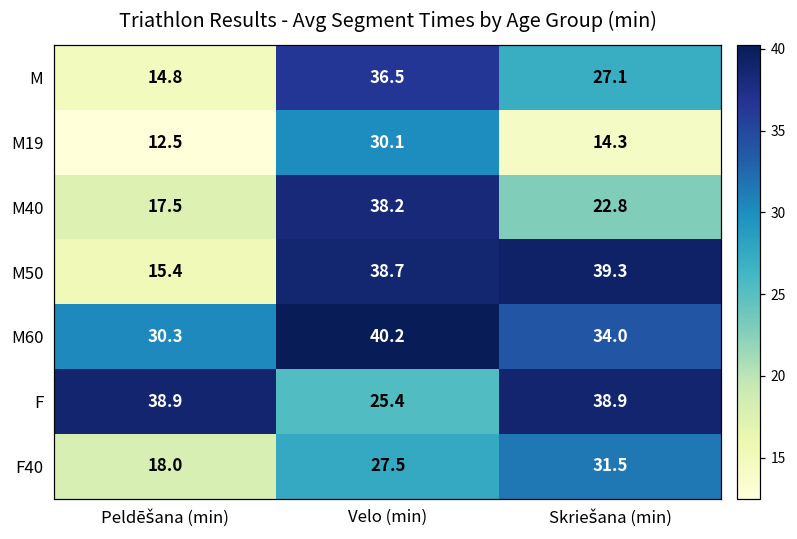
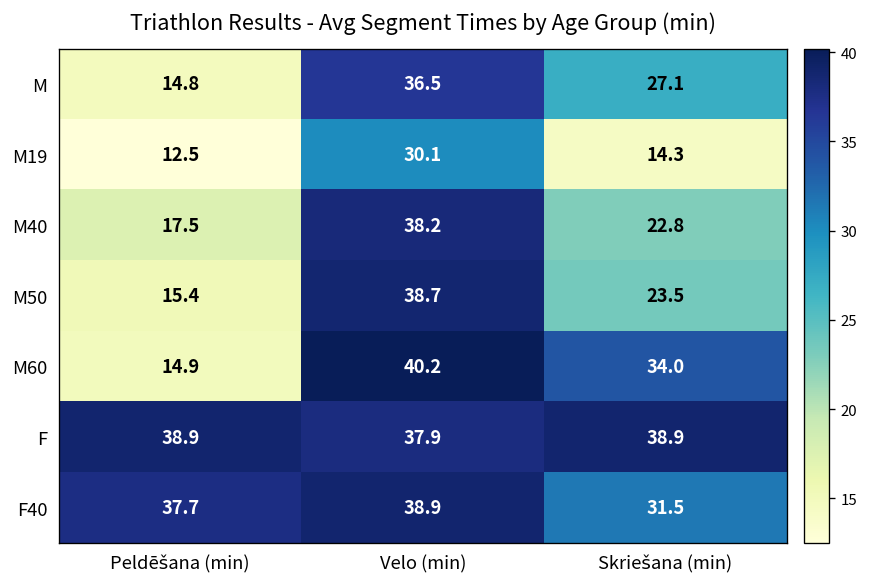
  {
    "M": {
      "Peldēšana (min)": 14.8,
      "Velo (min)": 36.5,
      "Skriešana (min)": 27.1
    },
    "M19": {
      "Peldēšana (min)": 12.5,
      "Velo (min)": 30.1,
      "Skriešana (min)": 14.3
    },
    "M40": {
      "Peldēšana (min)": 17.5,
      "Velo (min)": 38.2,
      "Skriešana (min)": 22.8
    },
    "M50": {
      "Peldēšana (min)": 15.4,
      "Velo (min)": 38.7,
-     "Skriešana (min)": 39.3
+     "Skriešana (min)": 23.5
    },
    "M60": {
-     "Peldēšana (min)": 30.3,
+     "Peldēšana (min)": 14.9,
      "Velo (min)": 40.2,
      "Skriešana (min)": 34.0
    },
    "F": {
      "Peldēšana (min)": 38.9,
-     "Velo (min)": 25.4,
+     "Velo (min)": 37.9,
      "Skriešana (min)": 38.9
    },
    "F40": {
-     "Peldēšana (min)": 18.0,
-     "Velo (min)": 27.5,
+     "Peldēšana (min)": 37.7,
+     "Velo (min)": 38.9,
      "Skriešana (min)": 31.5
    }
  }
